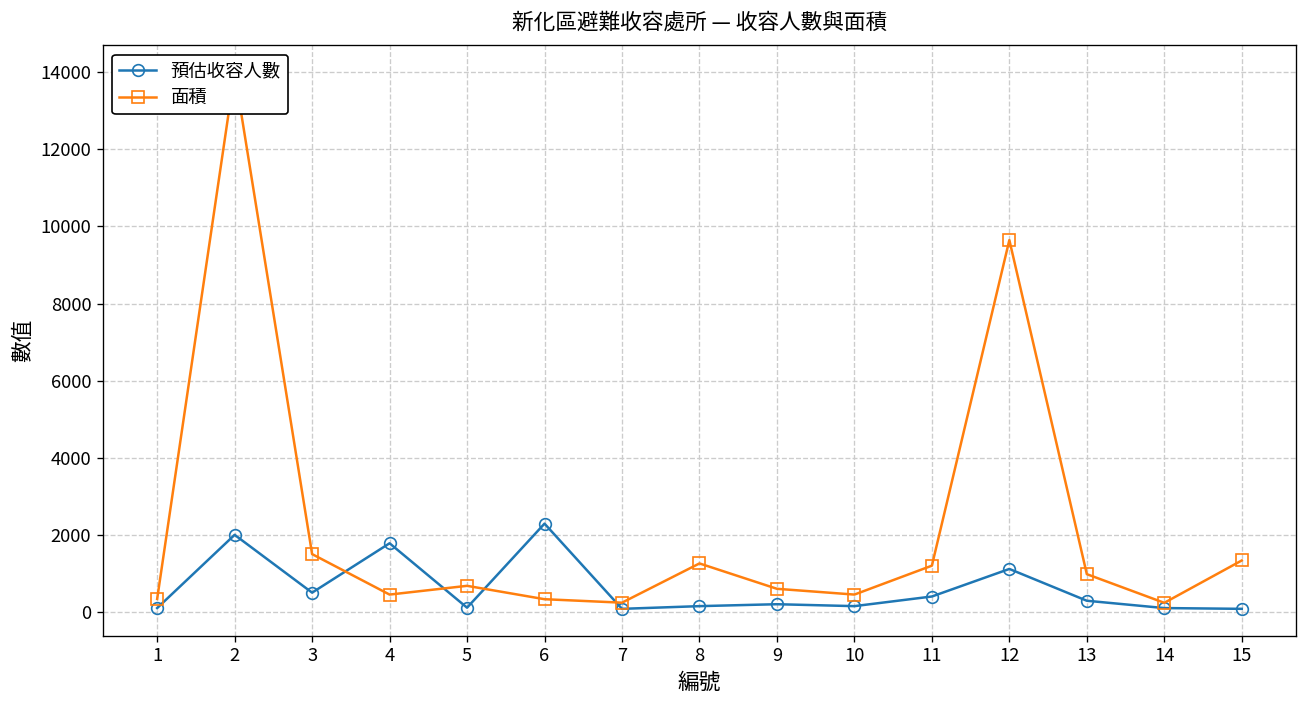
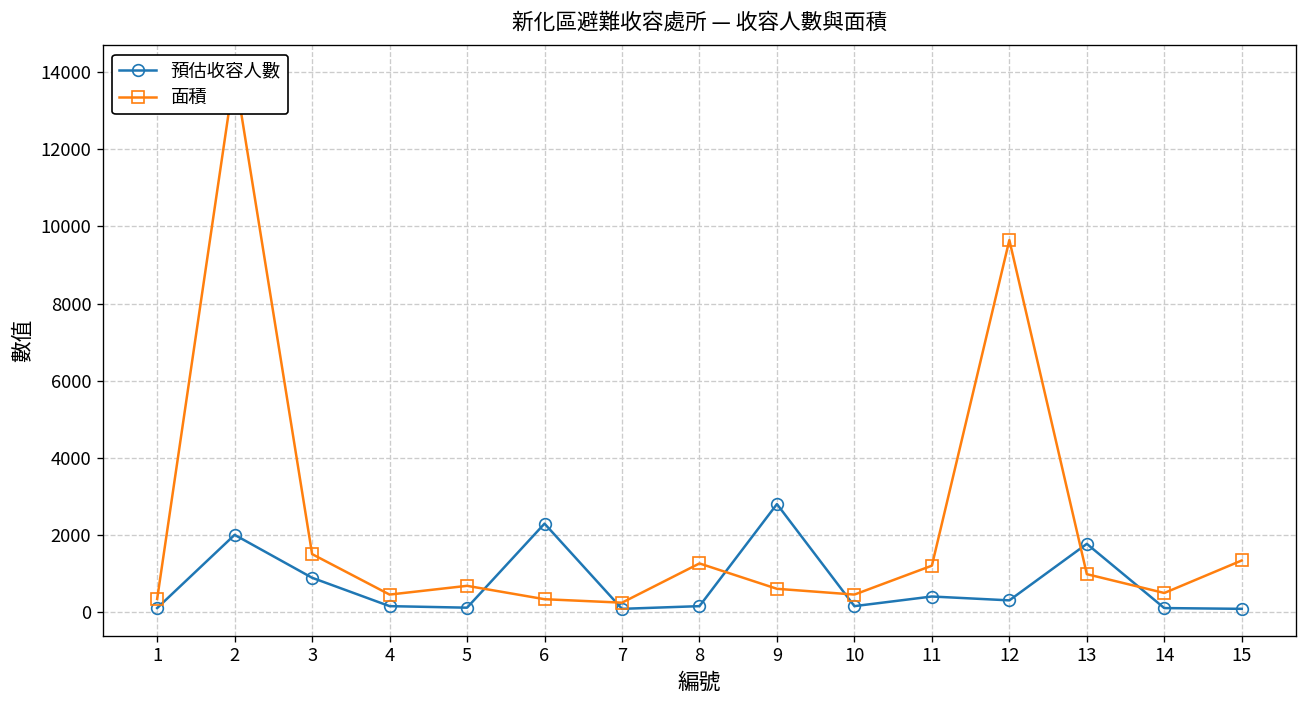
  {
    "預估收容人數": {
      "1": 100,
      "2": 2000,
-     "3": 500,
-     "4": 1800,
+     "3": 900,
+     "4": 200,
      "5": 100,
      "6": 2300,
      "7": 100,
      "8": 200,
-     "9": 200,
+     "9": 2800,
      "10": 200,
      "11": 400,
-     "12": 1100,
-     "13": 300,
+     "12": 300,
+     "13": 1800,
      "14": 100,
      "15": 100
    },
    "面積": {
      "1": 300,
      "3": 1500,
      "4": 500,
      "5": 700,
      "6": 300,
      "7": 200,
      "8": 1300,
      "9": 600,
      "10": 500,
      "11": 1200,
      "12": 9600,
      "13": 1000,
-     "14": 200,
+     "14": 500,
      "15": 1300
    }
  }
